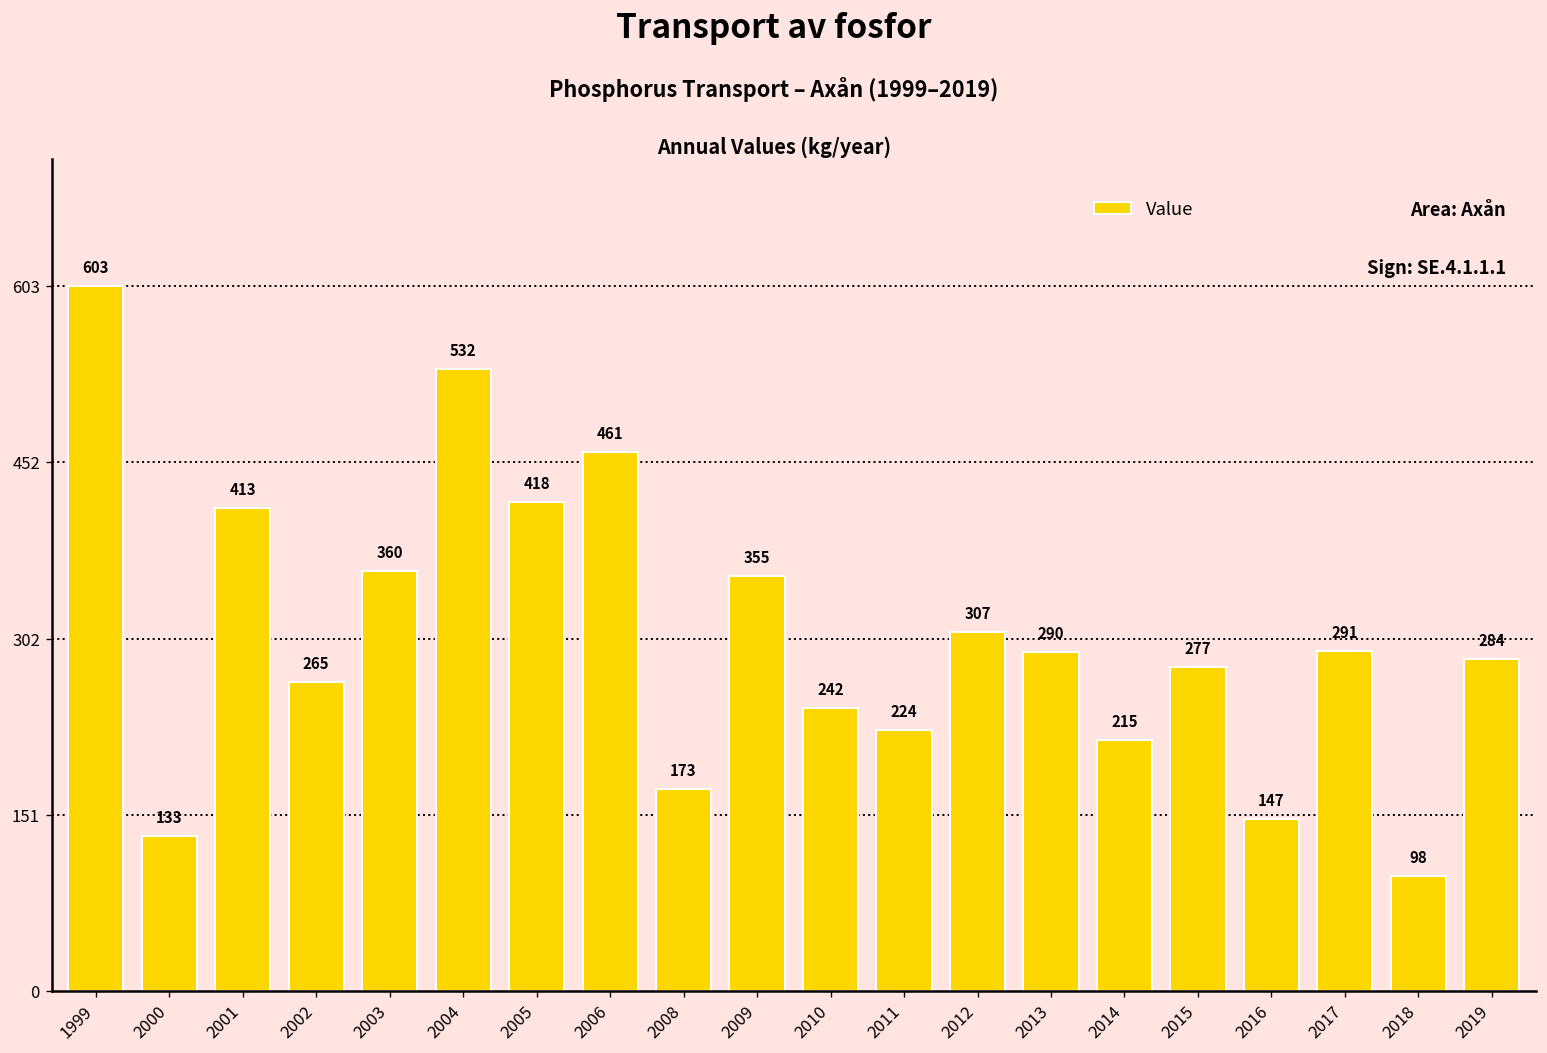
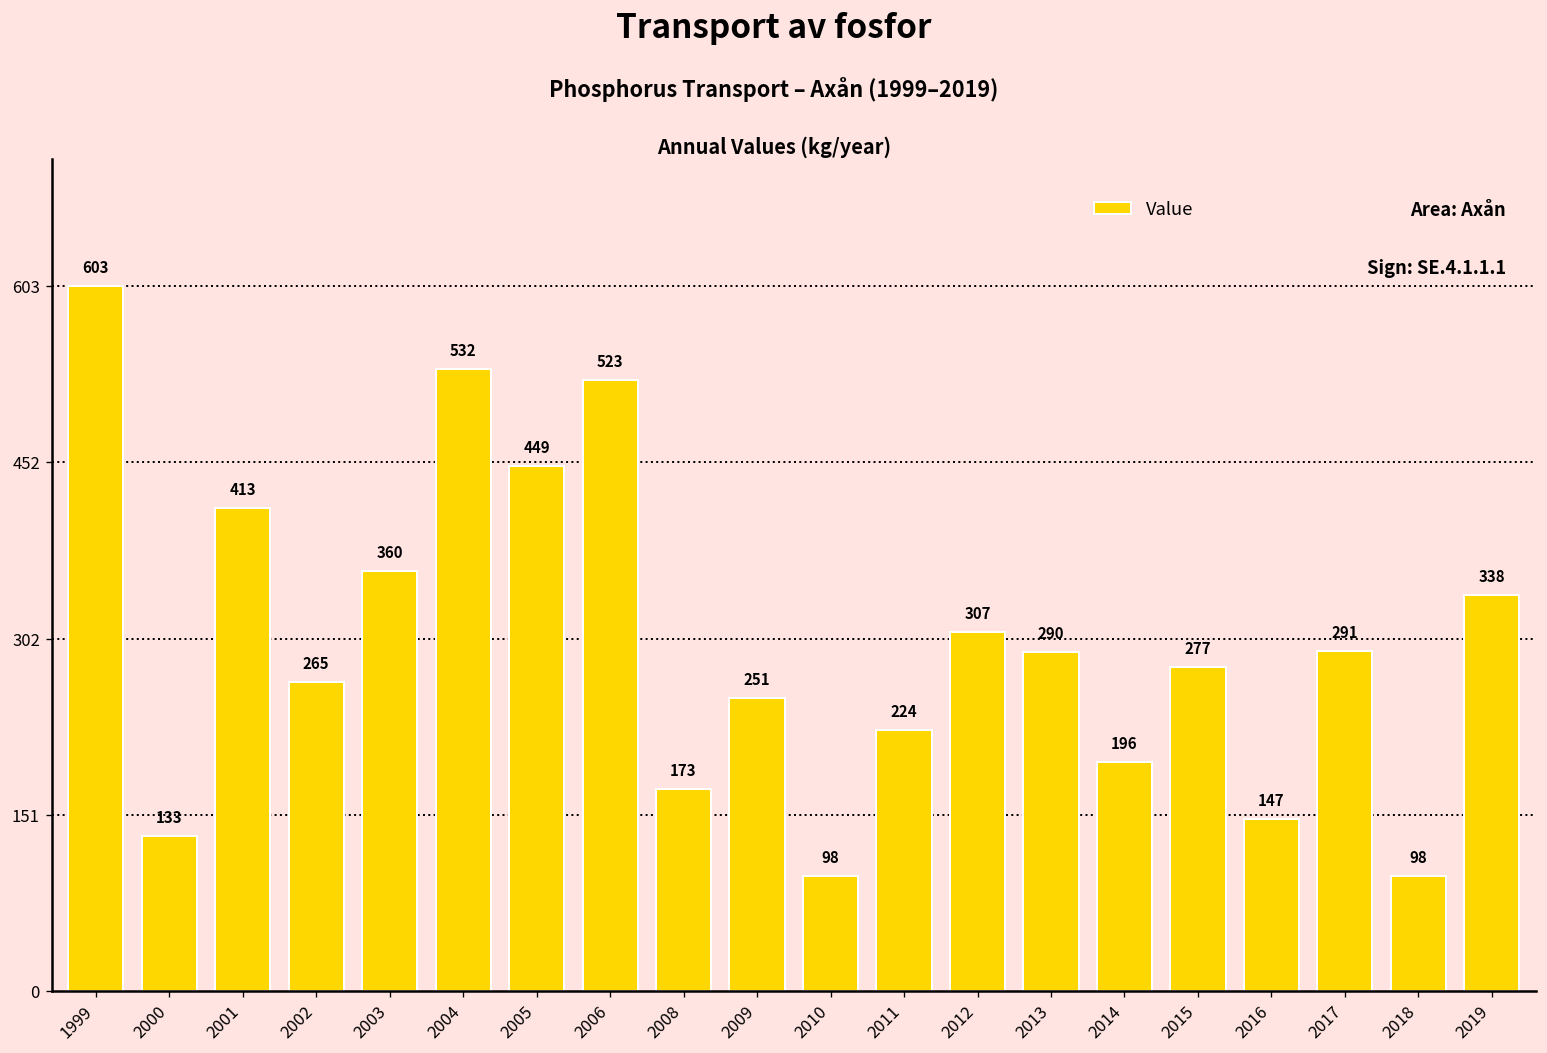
  {
    "1999": 603,
    "2000": 133,
    "2001": 413,
    "2002": 265,
    "2003": 360,
    "2004": 532,
-   "2005": 418,
-   "2006": 461,
+   "2005": 449,
+   "2006": 523,
    "2008": 173,
-   "2009": 355,
-   "2010": 242,
+   "2009": 251,
+   "2010": 98,
    "2011": 224,
    "2012": 307,
    "2013": 290,
-   "2014": 215,
+   "2014": 196,
    "2015": 277,
    "2016": 147,
    "2017": 291,
    "2018": 98,
-   "2019": 284
+   "2019": 338
  }
